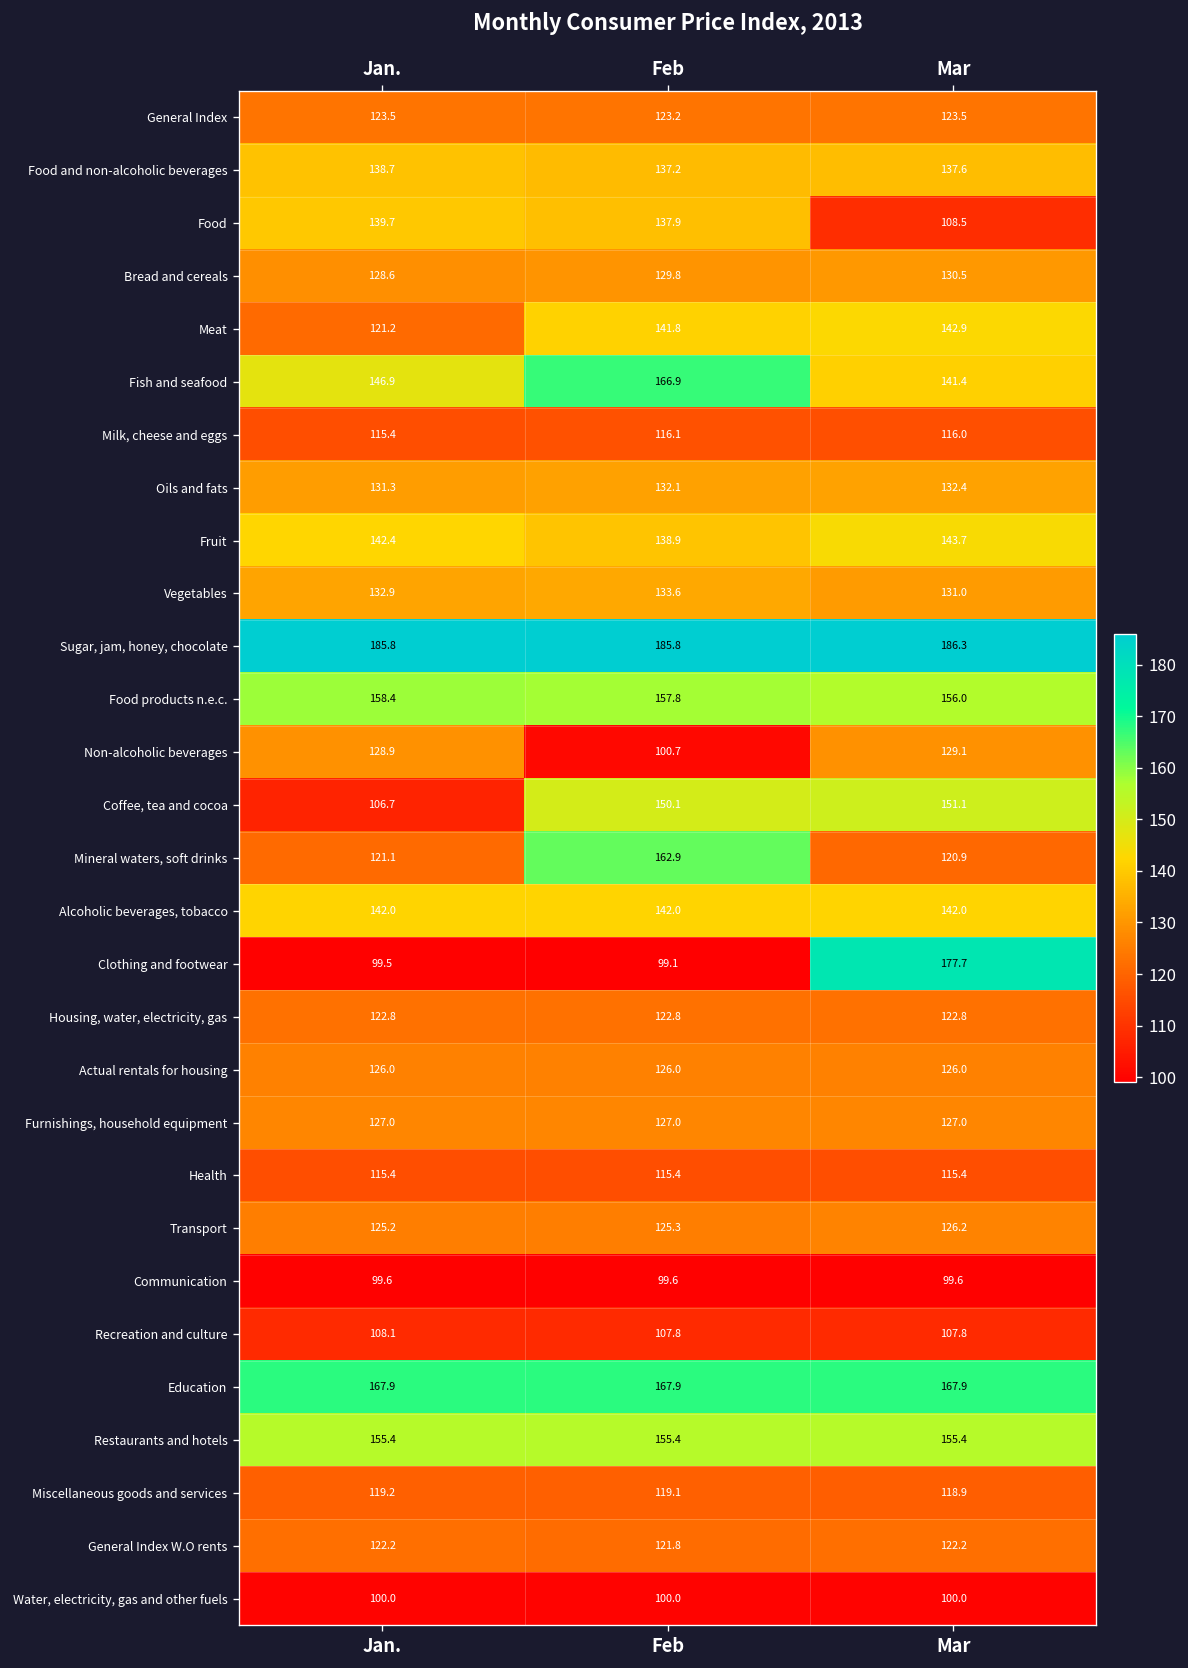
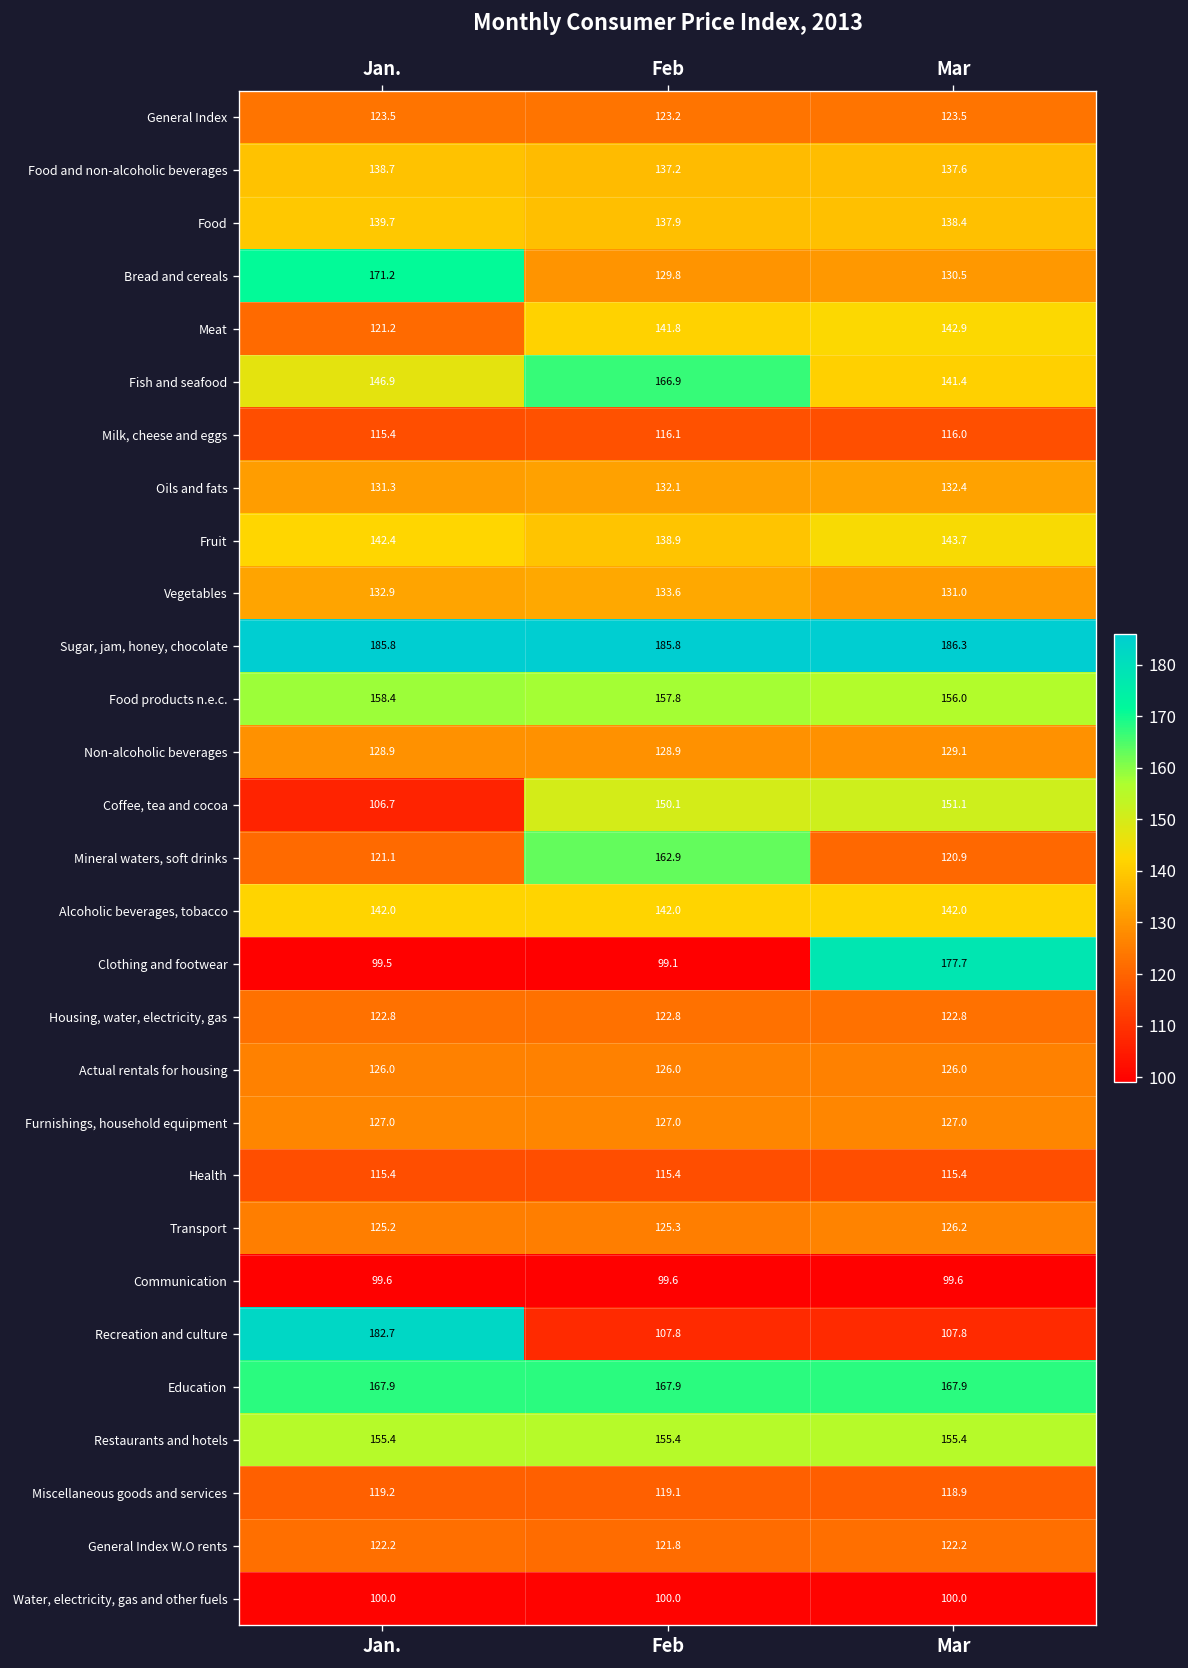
  {
    "General Index": {
      "Jan.": 123.5,
      "Feb": 123.2,
      "Mar": 123.5
    },
    "Food and non-alcoholic beverages": {
      "Jan.": 138.7,
      "Feb": 137.2,
      "Mar": 137.6
    },
    "Food": {
      "Jan.": 139.7,
      "Feb": 137.9,
-     "Mar": 108.5
+     "Mar": 138.4
    },
    "Bread and cereals": {
-     "Jan.": 128.6,
+     "Jan.": 171.2,
      "Feb": 129.8,
      "Mar": 130.5
    },
    "Meat": {
      "Jan.": 121.2,
      "Feb": 141.8,
      "Mar": 142.9
    },
    "Fish and seafood": {
      "Jan.": 146.9,
      "Feb": 166.9,
      "Mar": 141.4
    },
    "Milk, cheese and eggs": {
      "Jan.": 115.4,
      "Feb": 116.1,
      "Mar": 116.0
    },
    "Oils and fats": {
      "Jan.": 131.3,
      "Feb": 132.1,
      "Mar": 132.4
    },
    "Fruit": {
      "Jan.": 142.4,
      "Feb": 138.9,
      "Mar": 143.7
    },
    "Vegetables": {
      "Jan.": 132.9,
      "Feb": 133.6,
      "Mar": 131.0
    },
    "Sugar, jam, honey, chocolate": {
      "Jan.": 185.8,
      "Feb": 185.8,
      "Mar": 186.3
    },
    "Food products n.e.c.": {
      "Jan.": 158.4,
      "Feb": 157.8,
      "Mar": 156.0
    },
    "Non-alcoholic beverages": {
      "Jan.": 128.9,
-     "Feb": 100.7,
+     "Feb": 128.9,
      "Mar": 129.1
    },
    "Coffee, tea and cocoa": {
      "Jan.": 106.7,
      "Feb": 150.1,
      "Mar": 151.1
    },
    "Mineral waters, soft drinks": {
      "Jan.": 121.1,
      "Feb": 162.9,
      "Mar": 120.9
    },
    "Alcoholic beverages, tobacco": {
      "Jan.": 142.0,
      "Feb": 142.0,
      "Mar": 142.0
    },
    "Clothing and footwear": {
      "Jan.": 99.5,
      "Feb": 99.1,
      "Mar": 177.7
    },
    "Housing, water, electricity, gas": {
      "Jan.": 122.8,
      "Feb": 122.8,
      "Mar": 122.8
    },
    "Actual rentals for housing": {
      "Jan.": 126.0,
      "Feb": 126.0,
      "Mar": 126.0
    },
    "Furnishings, household equipment": {
      "Jan.": 127.0,
      "Feb": 127.0,
      "Mar": 127.0
    },
    "Health": {
      "Jan.": 115.4,
      "Feb": 115.4,
      "Mar": 115.4
    },
    "Transport": {
      "Jan.": 125.2,
      "Feb": 125.3,
      "Mar": 126.2
    },
    "Communication": {
      "Jan.": 99.6,
      "Feb": 99.6,
      "Mar": 99.6
    },
    "Recreation and culture": {
-     "Jan.": 108.1,
+     "Jan.": 182.7,
      "Feb": 107.8,
      "Mar": 107.8
    },
    "Education": {
      "Jan.": 167.9,
      "Feb": 167.9,
      "Mar": 167.9
    },
    "Restaurants and hotels": {
      "Jan.": 155.4,
      "Feb": 155.4,
      "Mar": 155.4
    },
    "Miscellaneous goods and services": {
      "Jan.": 119.2,
      "Feb": 119.1,
      "Mar": 118.9
    },
    "General Index W.O rents": {
      "Jan.": 122.2,
      "Feb": 121.8,
      "Mar": 122.2
    },
    "Water, electricity, gas and other fuels": {
      "Jan.": 100.0,
      "Feb": 100.0,
      "Mar": 100.0
    }
  }
